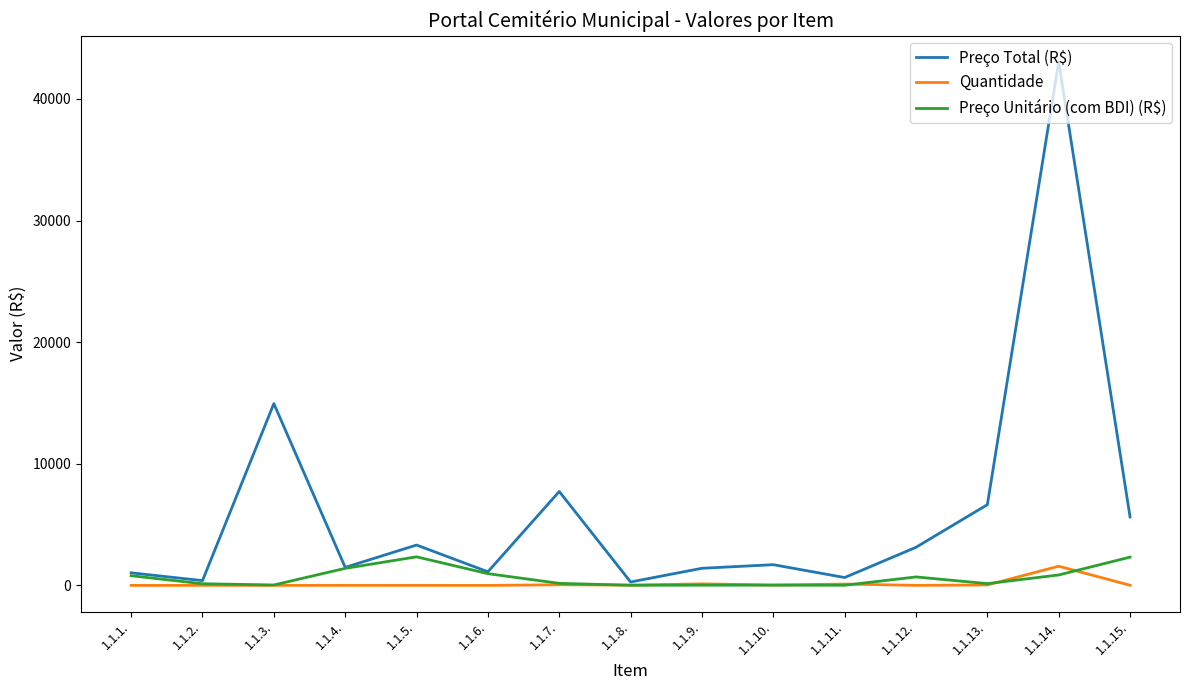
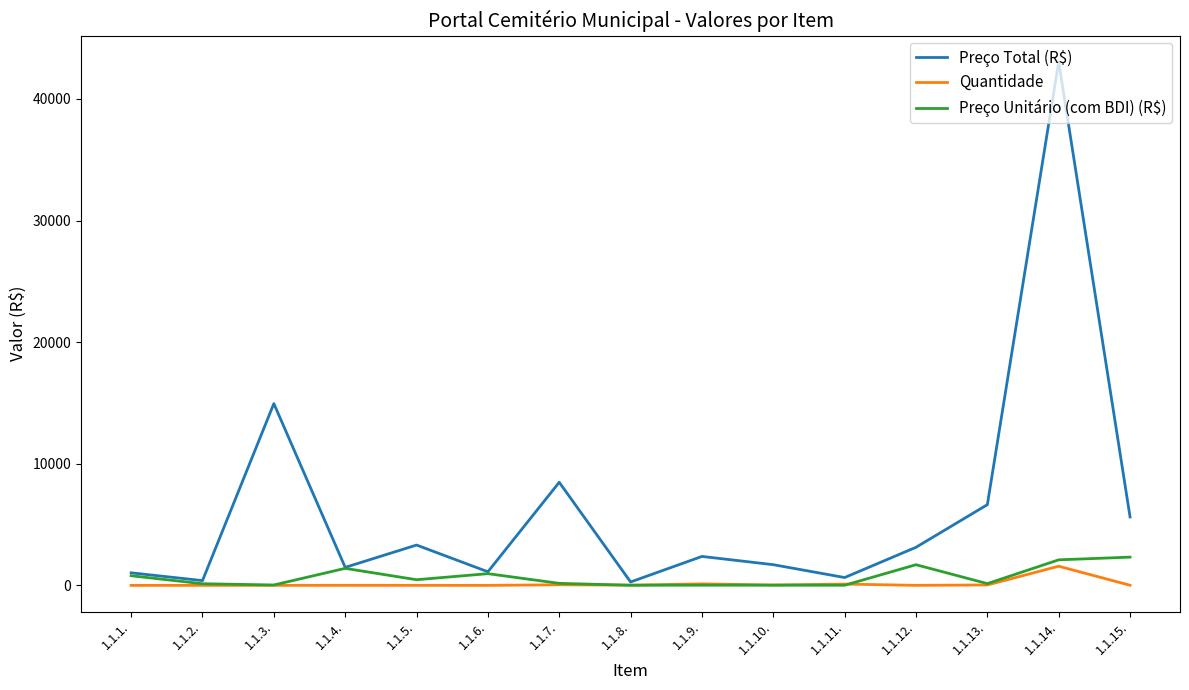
  {
    "Preço Total (R$)": {
      "1.1.1.": 1000,
      "1.1.2.": 400,
      "1.1.3.": 14900,
      "1.1.5.": 3300,
-     "1.1.7.": 7700,
+     "1.1.7.": 8500,
      "1.1.8.": 300,
-     "1.1.9.": 1400,
+     "1.1.9.": 2400,
      "1.1.10.": 1700,
      "1.1.11.": 600,
      "1.1.12.": 3100,
      "1.1.13.": 6600,
      "1.1.15.": 5600
    },
    "Quantidade": {
      "1.1.1.": 0,
      "1.1.4.": 0,
      "1.1.5.": 0,
      "1.1.6.": 0,
      "1.1.12.": 0,
      "1.1.14.": 1600,
      "1.1.15.": 0
    },
    "Preço Unitário (com BDI) (R$)": {
      "1.1.1.": 800,
-     "1.1.5.": 2300,
-     "1.1.12.": 700,
-     "1.1.14.": 900,
+     "1.1.5.": 500,
+     "1.1.12.": 1700,
+     "1.1.14.": 2100,
      "1.1.15.": 2300
    }
  }
